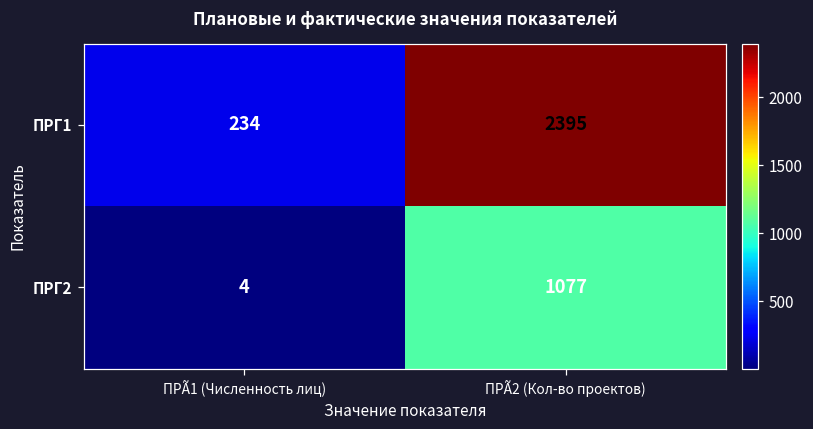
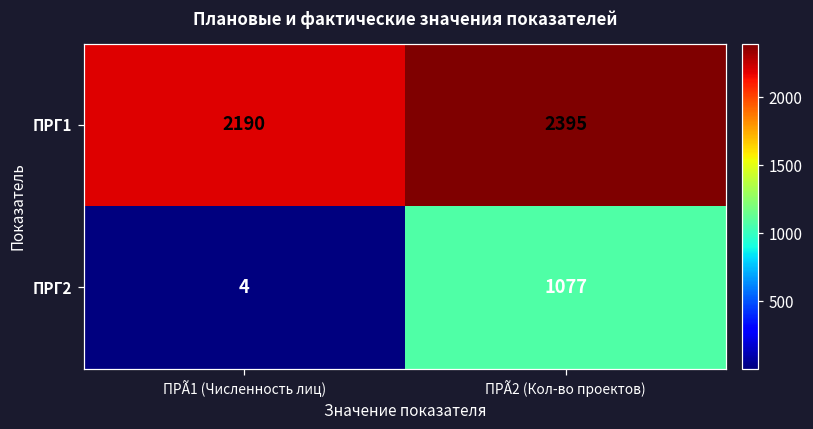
  {
    "ПРГ1": {
-     "ПРÃ1 (Численность лиц)": 234,
+     "ПРÃ1 (Численность лиц)": 2190,
      "ПРÃ2 (Кол-во проектов)": 2395
    },
    "ПРГ2": {
      "ПРÃ1 (Численность лиц)": 4,
      "ПРÃ2 (Кол-во проектов)": 1077
    }
  }
